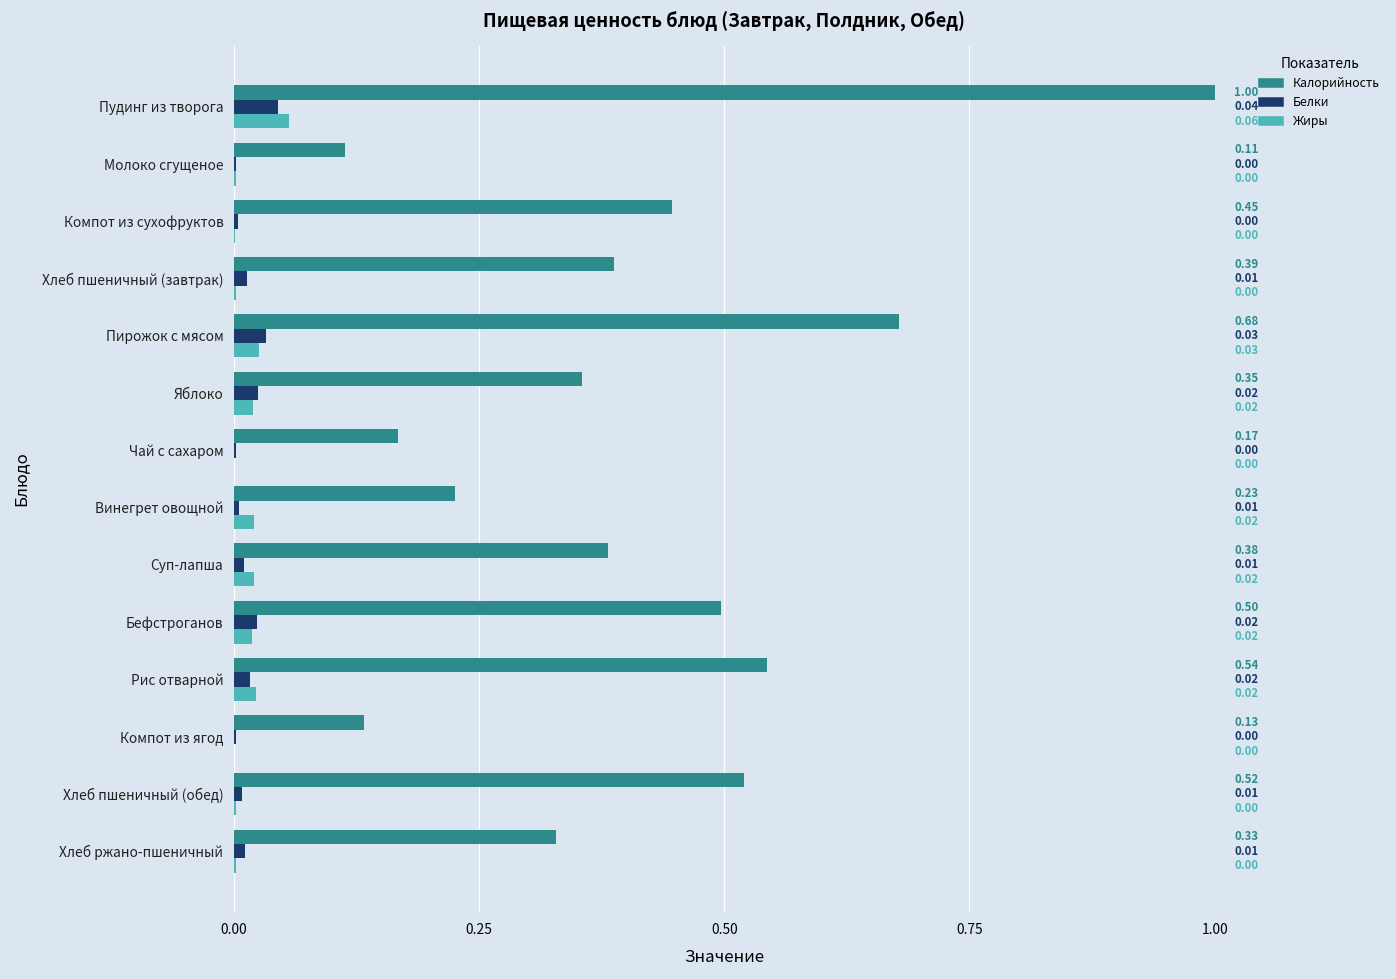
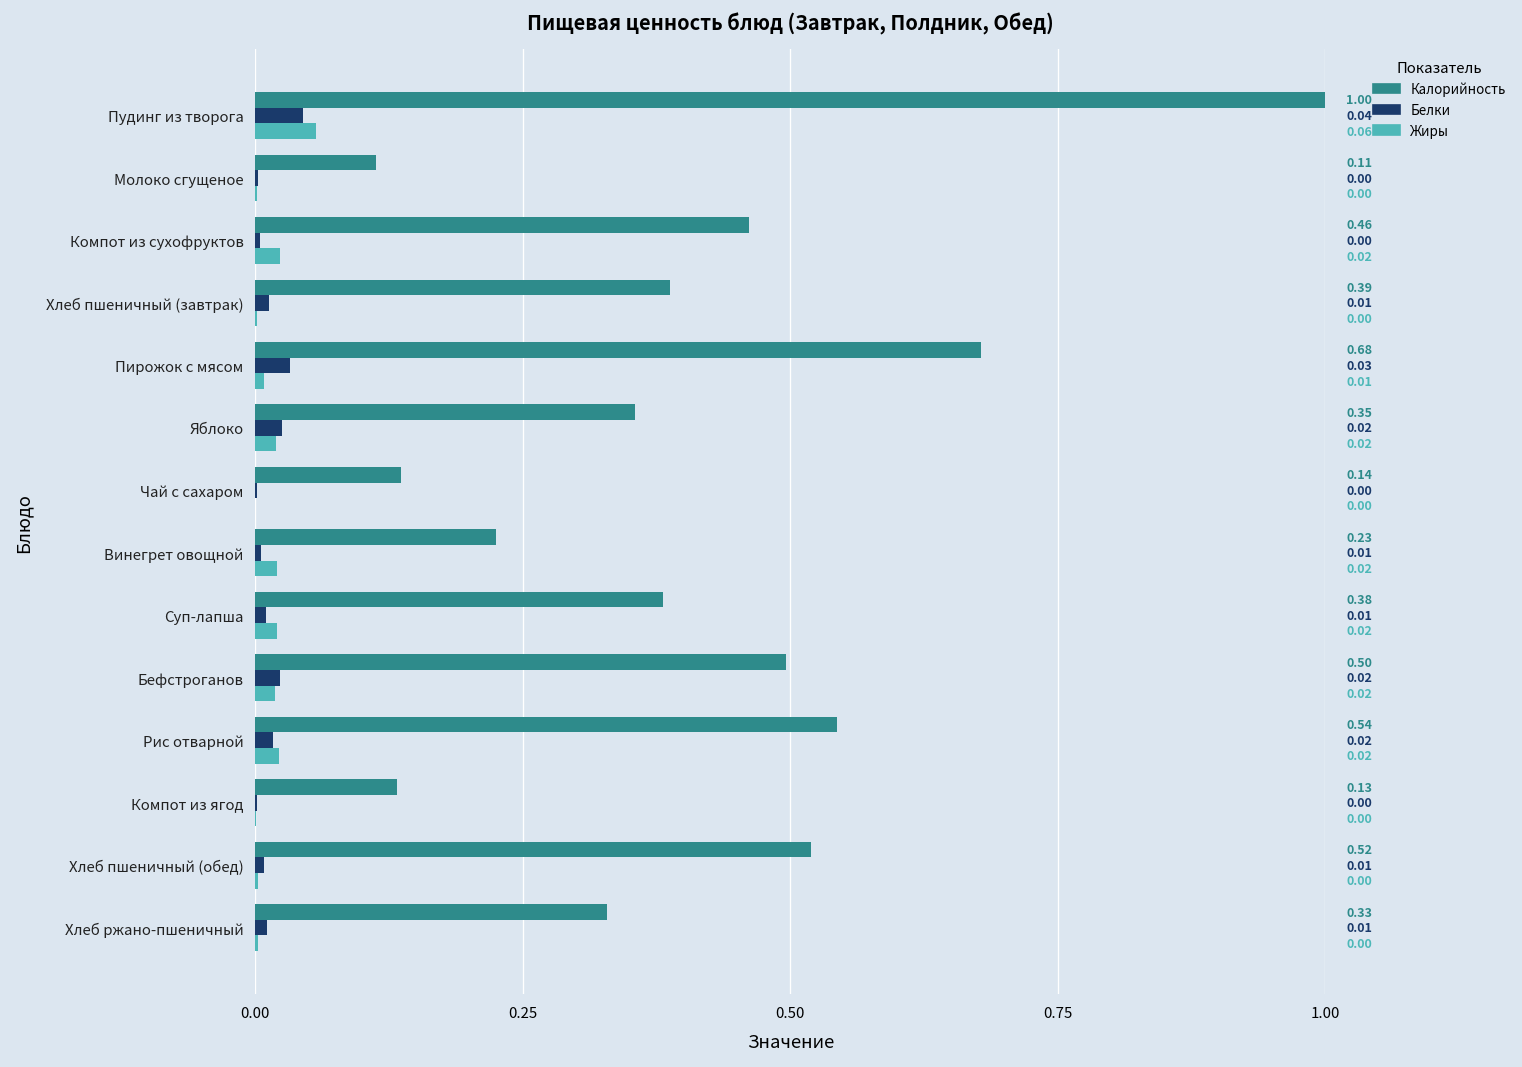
  {
    "Калорийность": {
      "Пудинг из творога": 1.00,
-     "Компот из сухофруктов": 0.45,
-     "Чай с сахаром": 0.17
+     "Компот из сухофруктов": 0.46,
+     "Чай с сахаром": 0.14
    },
    "Белки": {
      "Пудинг из творога": 0.04,
      "Компот из сухофруктов": 0.00,
      "Хлеб пшеничный (завтрак)": 0.01,
      "Пирожок с мясом": 0.03,
      "Яблоко": 0.02,
      "Винегрет овощной": 0.01,
      "Суп-лапша": 0.01,
      "Бефстроганов": 0.02,
      "Рис отварной": 0.02,
      "Хлеб пшеничный (обед)": 0.01,
      "Хлеб ржано-пшеничный": 0.01
    },
    "Жиры": {
-     "Компот из сухофруктов": 0.00,
-     "Пирожок с мясом": 0.03
+     "Компот из сухофруктов": 0.02,
+     "Пирожок с мясом": 0.01
    }
  }
